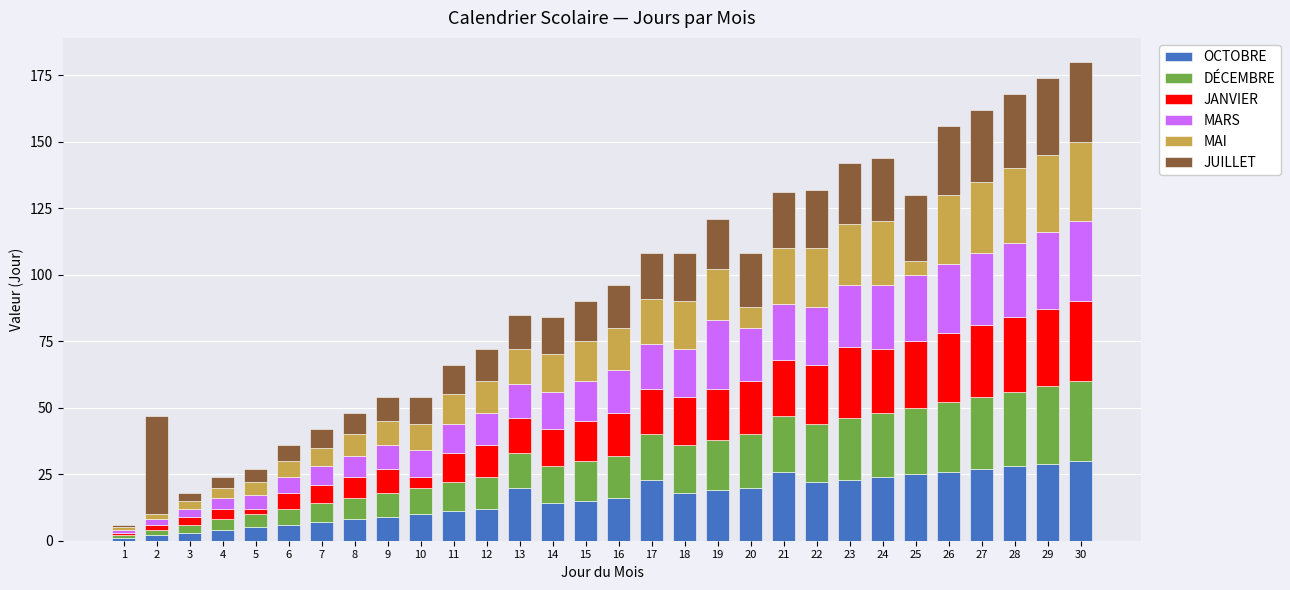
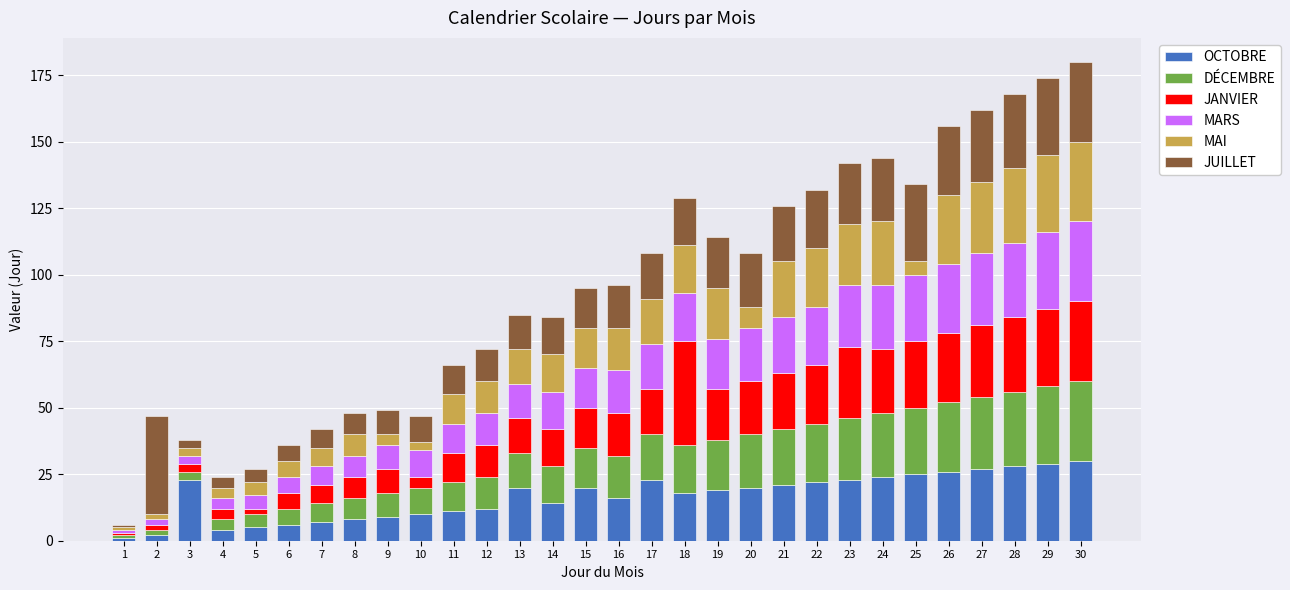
  {
    "OCTOBRE": {
      "1": 1,
      "2": 2,
-     "3": 3,
+     "3": 23,
      "4": 4,
      "5": 5,
      "6": 6,
      "7": 7,
      "8": 8,
      "9": 9,
      "10": 10,
      "11": 11,
      "12": 12,
      "13": 20,
      "14": 14,
-     "15": 15,
+     "15": 20,
      "16": 16,
      "17": 23,
      "18": 18,
      "19": 19,
      "20": 20,
-     "21": 26,
+     "21": 21,
      "22": 22,
      "23": 23,
      "24": 24,
      "25": 25,
      "26": 26,
      "27": 27,
      "28": 28,
      "29": 29,
      "30": 30
    },
    "DÉCEMBRE": {
      "1": 1,
      "2": 2,
      "3": 3,
      "4": 4,
      "5": 5,
      "6": 6,
      "7": 7,
      "8": 8,
      "9": 9,
      "10": 10,
      "11": 11,
      "12": 12,
      "13": 13,
      "14": 14,
      "15": 15,
      "16": 16,
      "17": 17,
      "18": 18,
      "19": 19,
      "20": 20,
      "21": 21,
      "22": 22,
      "23": 23,
      "24": 24,
      "25": 25,
      "26": 26,
      "27": 27,
      "28": 28,
      "29": 29,
      "30": 30
    },
    "JANVIER": {
      "1": 1,
      "2": 2,
      "3": 3,
      "4": 4,
      "5": 2,
      "6": 6,
      "7": 7,
      "8": 8,
      "9": 9,
      "10": 4,
      "11": 11,
      "12": 12,
      "13": 13,
      "14": 14,
      "15": 15,
      "16": 16,
      "17": 17,
-     "18": 18,
+     "18": 39,
      "19": 19,
      "20": 20,
      "21": 21,
      "22": 22,
      "23": 27,
      "24": 24,
      "25": 25,
      "26": 26,
      "27": 27,
      "28": 28,
      "29": 29,
      "30": 30
    },
    "MARS": {
      "1": 1,
      "2": 2,
      "3": 3,
      "4": 4,
      "5": 5,
      "6": 6,
      "7": 7,
      "8": 8,
      "9": 9,
      "10": 10,
      "11": 11,
      "12": 12,
      "13": 13,
      "14": 14,
      "15": 15,
      "16": 16,
      "17": 17,
      "18": 18,
-     "19": 26,
+     "19": 19,
      "20": 20,
      "21": 21,
      "22": 22,
      "23": 23,
      "24": 24,
      "25": 25,
      "26": 26,
      "27": 27,
      "28": 28,
      "29": 29,
      "30": 30
    },
    "MAI": {
      "1": 1,
      "2": 2,
      "3": 3,
      "4": 4,
      "5": 5,
      "6": 6,
      "7": 7,
      "8": 8,
-     "9": 9,
-     "10": 10,
+     "9": 4,
+     "10": 3,
      "11": 11,
      "12": 12,
      "13": 13,
      "14": 14,
      "15": 15,
      "16": 16,
      "17": 17,
      "18": 18,
      "19": 19,
      "20": 8,
      "21": 21,
      "22": 22,
      "23": 23,
      "24": 24,
      "25": 5,
      "26": 26,
      "27": 27,
      "28": 28,
      "29": 29,
      "30": 30
    },
    "JUILLET": {
      "1": 1,
      "2": 37,
      "3": 3,
      "4": 4,
      "5": 5,
      "6": 6,
      "7": 7,
      "8": 8,
      "9": 9,
      "10": 10,
      "11": 11,
      "12": 12,
      "13": 13,
      "14": 14,
      "15": 15,
      "16": 16,
      "17": 17,
      "18": 18,
      "19": 19,
      "20": 20,
      "21": 21,
      "22": 22,
      "23": 23,
      "24": 24,
-     "25": 25,
+     "25": 29,
      "26": 26,
      "27": 27,
      "28": 28,
      "29": 29,
      "30": 30
    }
  }
